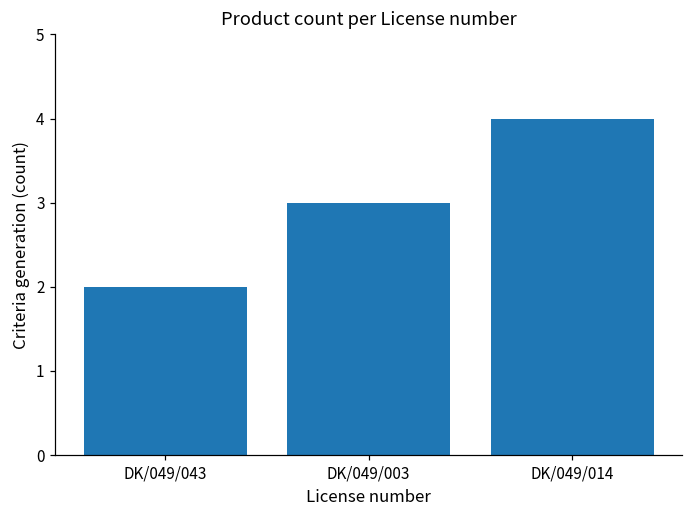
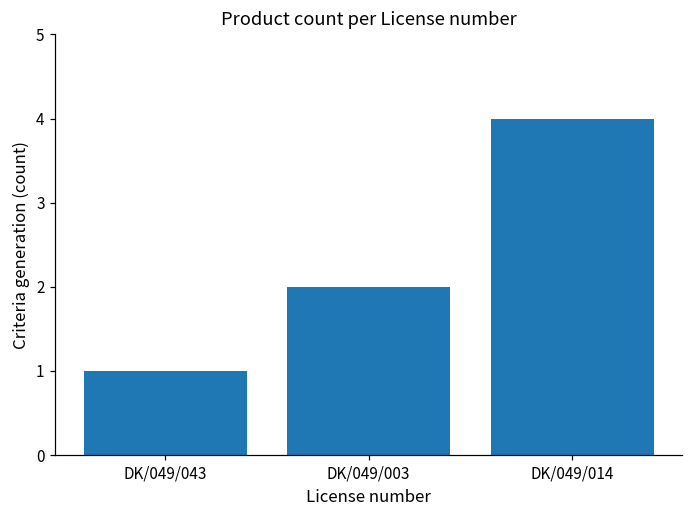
  {
-   "DK/049/043": 2,
-   "DK/049/003": 3,
+   "DK/049/043": 1,
+   "DK/049/003": 2,
    "DK/049/014": 4
  }
